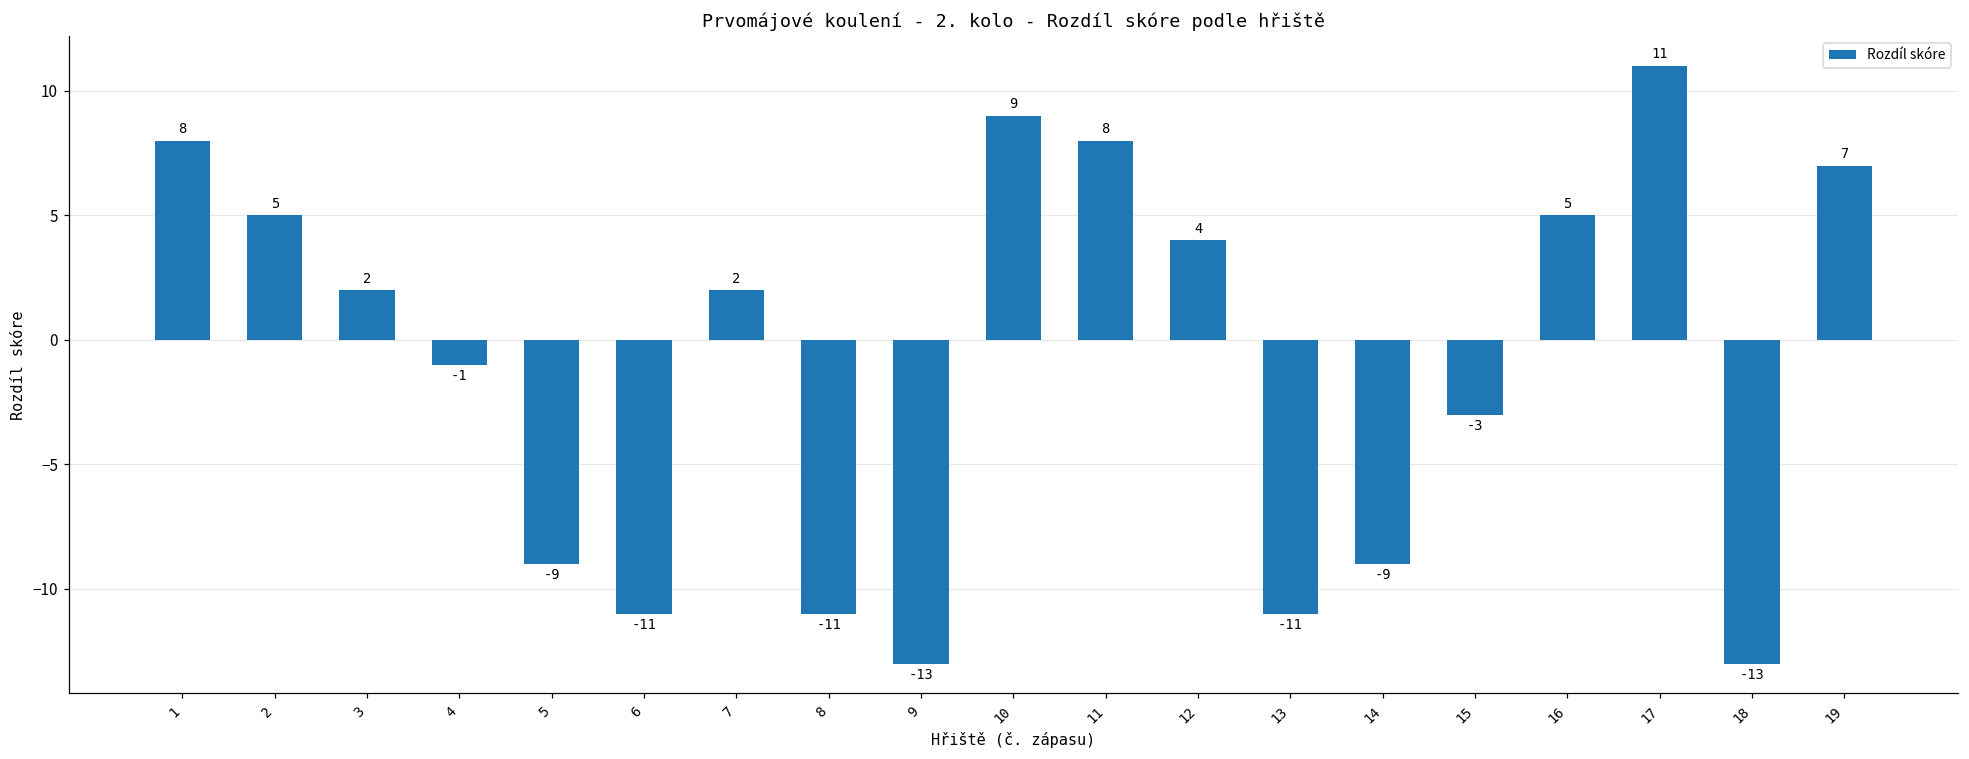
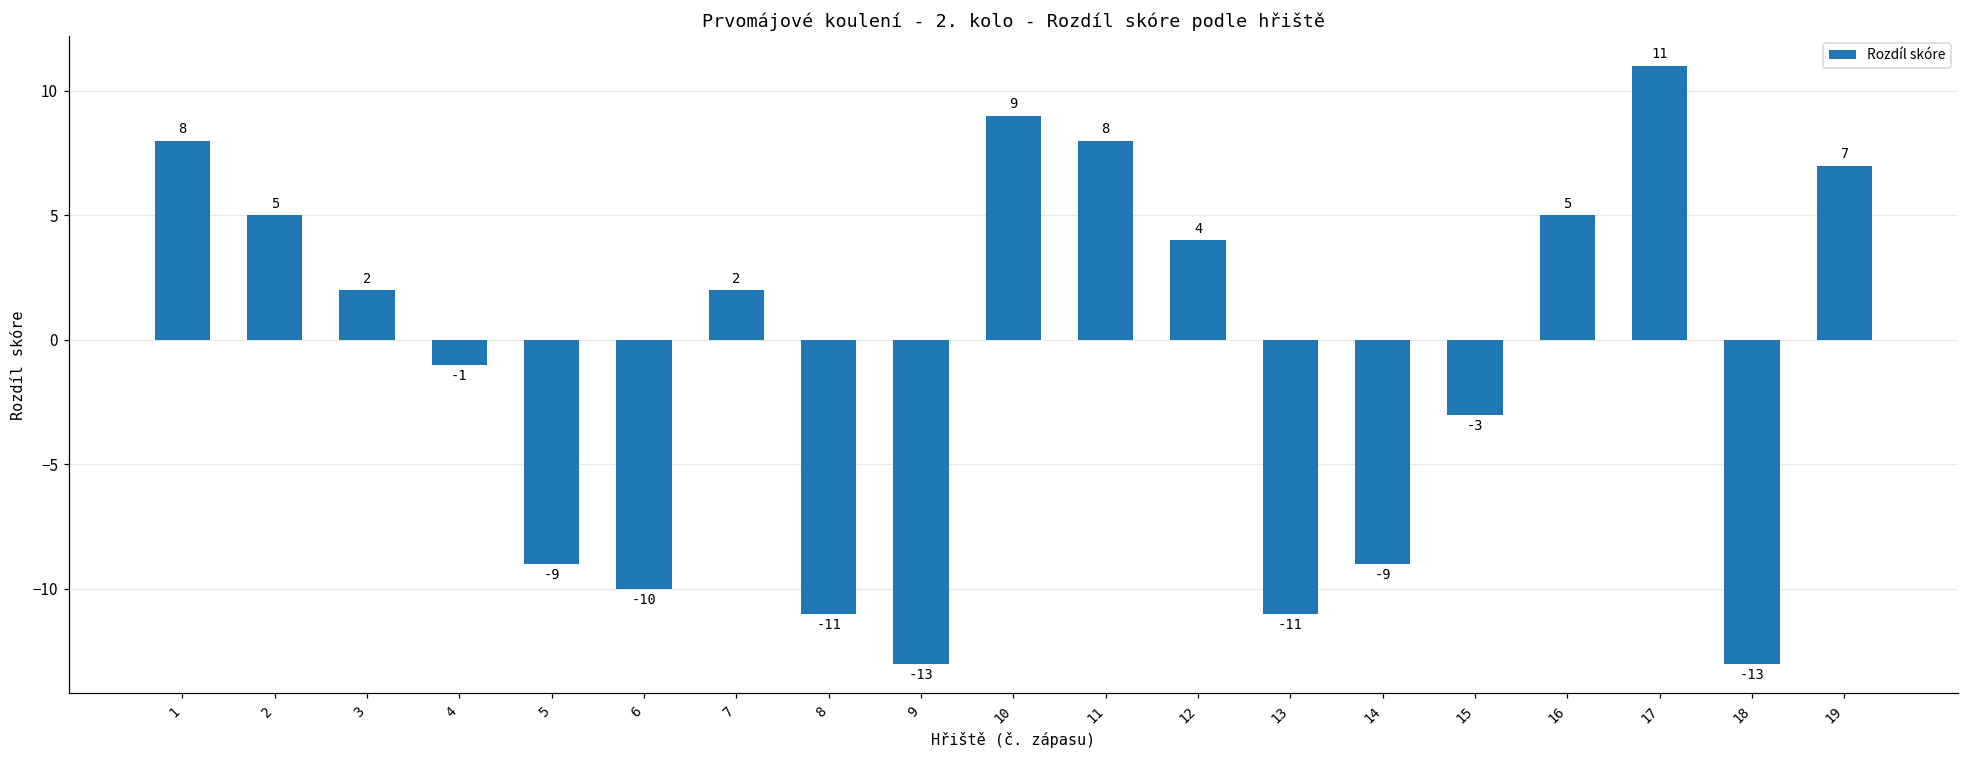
  {
    "1": 8,
    "2": 5,
    "3": 2,
    "4": -1,
    "5": -9,
-   "6": -11,
+   "6": -10,
    "7": 2,
    "8": -11,
    "9": -13,
    "10": 9,
    "11": 8,
    "12": 4,
    "13": -11,
    "14": -9,
    "15": -3,
    "16": 5,
    "17": 11,
    "18": -13,
    "19": 7
  }
